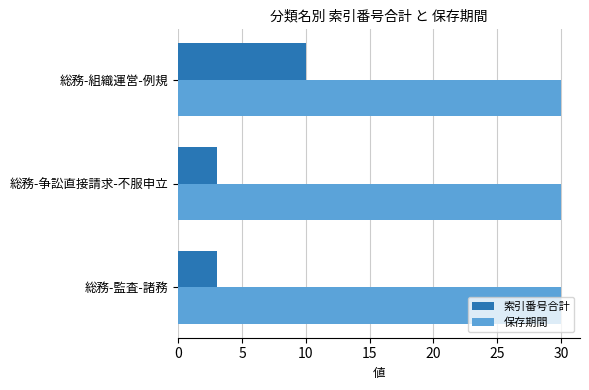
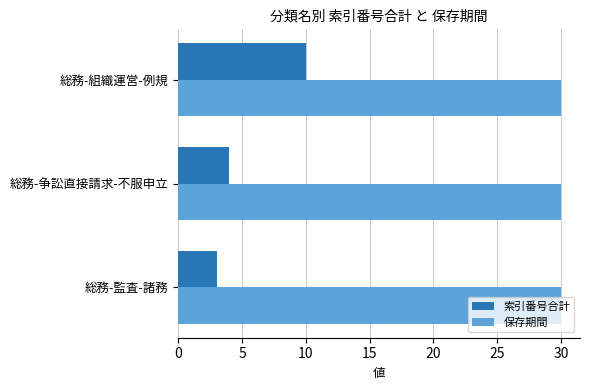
  {
    "索引番号合計": {
      "総務-組織運営-例規": 10,
-     "総務-争訟直接請求-不服申立": 3,
+     "総務-争訟直接請求-不服申立": 4,
      "総務-監査-諸務": 3
    },
    "保存期間": {
      "総務-組織運営-例規": 30,
      "総務-争訟直接請求-不服申立": 30
    }
  }
